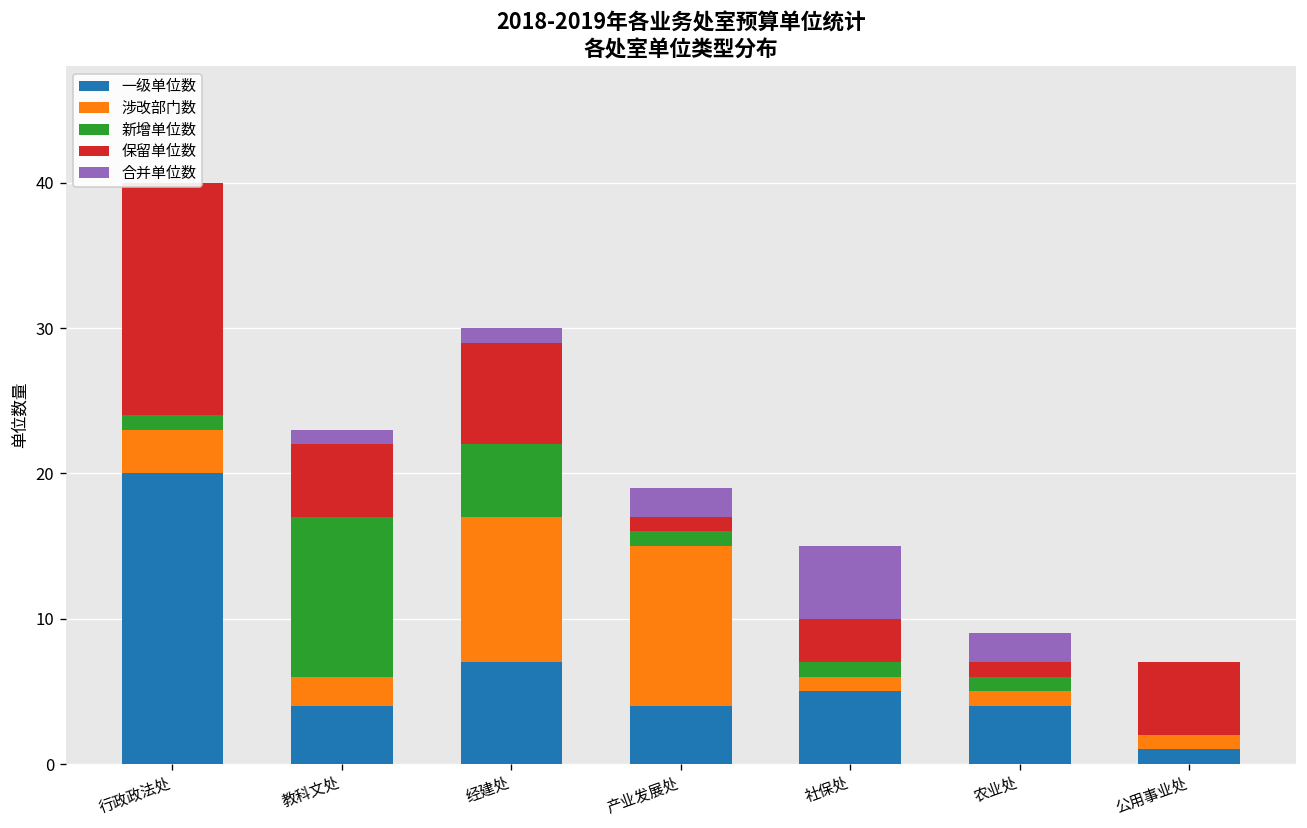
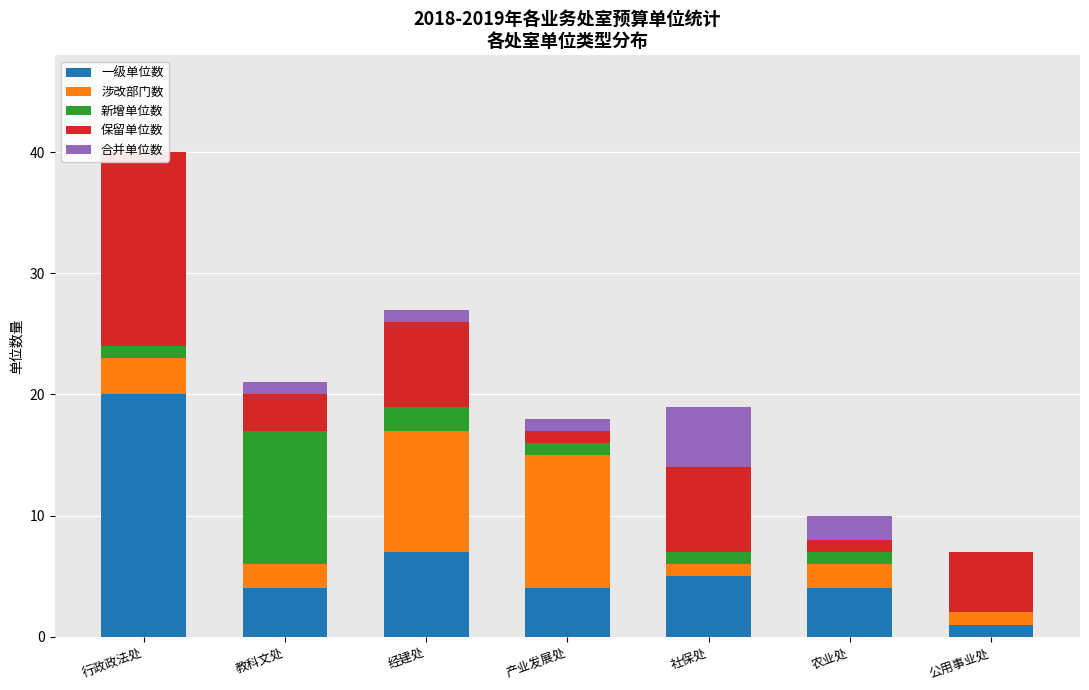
  {
    "一级单位数": {
      "行政政法处": 20,
      "教科文处": 4,
      "经建处": 7,
      "产业发展处": 4,
      "社保处": 5,
      "农业处": 4,
      "公用事业处": 1
    },
    "涉改部门数": {
      "行政政法处": 3,
      "教科文处": 2,
      "经建处": 10,
      "产业发展处": 11,
      "社保处": 1,
-     "农业处": 1,
+     "农业处": 2,
      "公用事业处": 1
    },
    "新增单位数": {
      "行政政法处": 1,
      "教科文处": 11,
-     "经建处": 5,
+     "经建处": 2,
      "产业发展处": 1,
      "社保处": 1,
      "农业处": 1,
      "公用事业处": 0
    },
    "保留单位数": {
-     "教科文处": 5,
+     "教科文处": 3,
      "经建处": 7,
      "产业发展处": 1,
-     "社保处": 3,
+     "社保处": 7,
      "农业处": 1,
      "公用事业处": 5
    },
    "合并单位数": {
      "教科文处": 1,
      "经建处": 1,
-     "产业发展处": 2,
+     "产业发展处": 1,
      "社保处": 5,
      "农业处": 2,
      "公用事业处": 0
    }
  }
